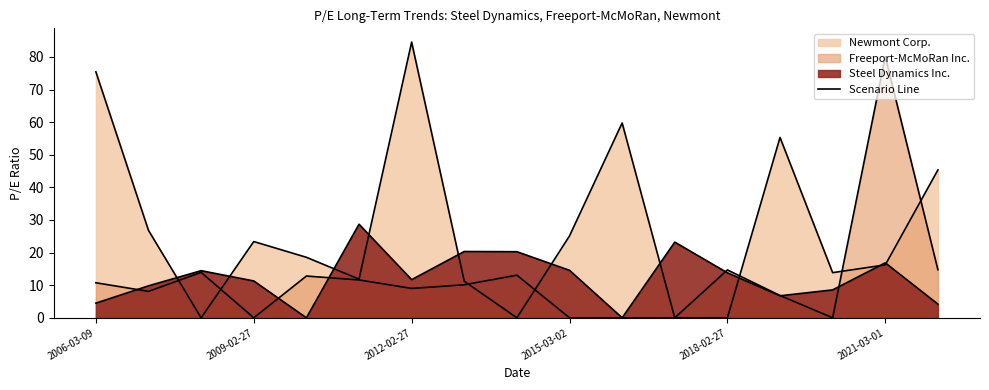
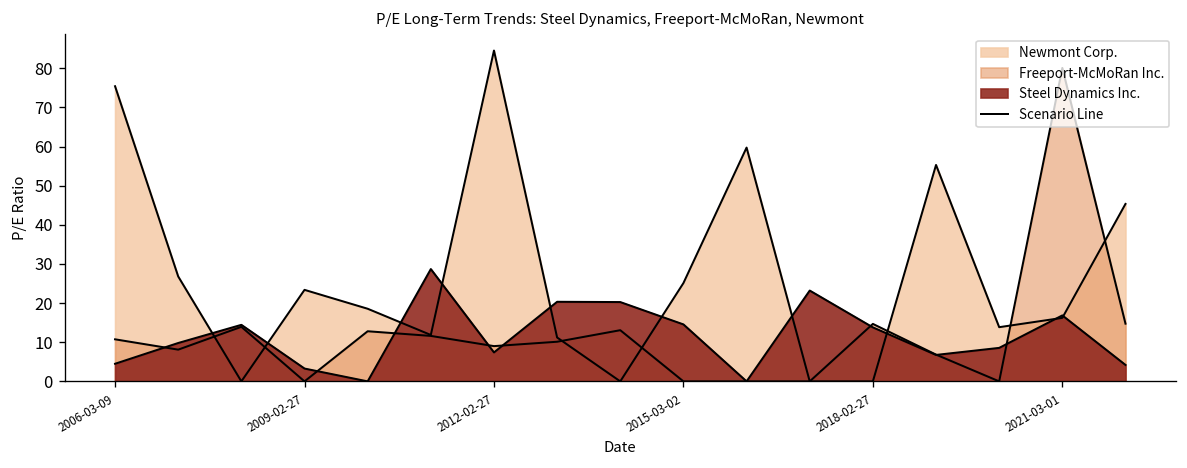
  {
    "Steel Dynamics Inc.": {
      "2006-03-09": 5,
-     "2009-02-27": 11,
-     "2012-02-27": 12,
+     "2009-02-27": 3,
+     "2012-02-27": 7,
      "2015-03-02": 15,
      "2018-02-27": 14
    }
  }
